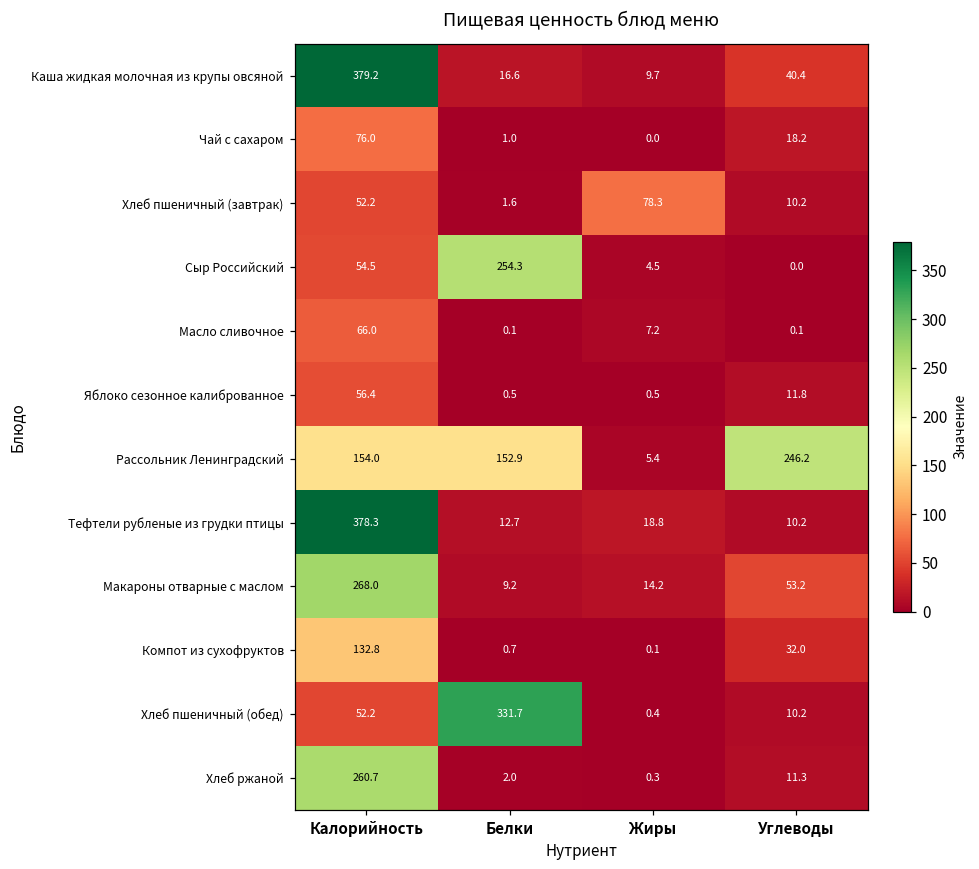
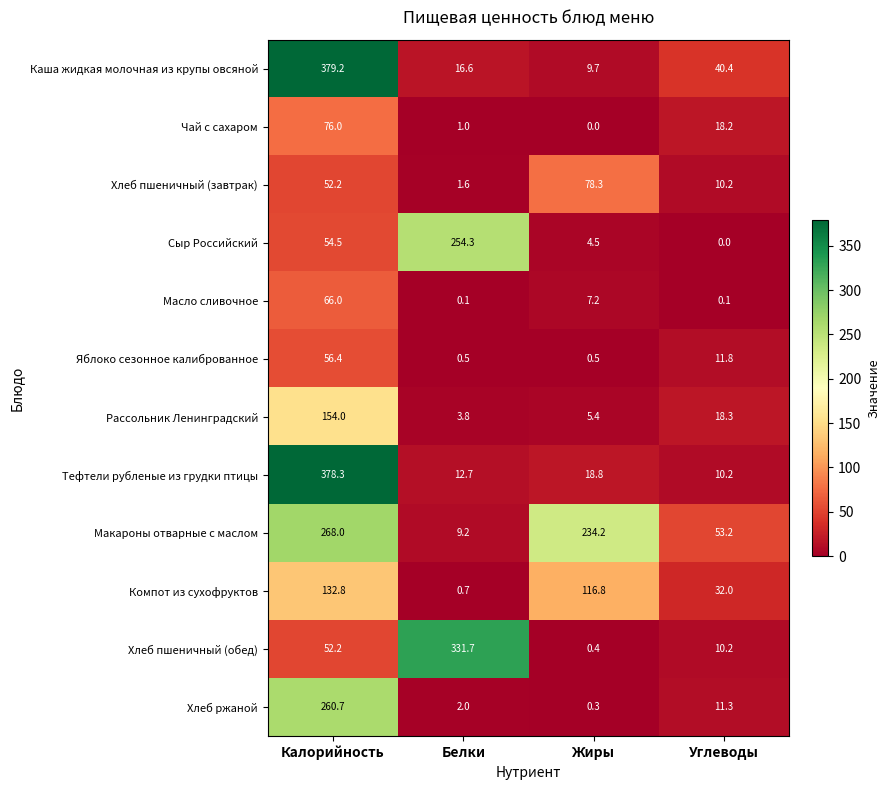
  {
    "Каша жидкая молочная из крупы овсяной": {
      "Калорийность": 379.2,
      "Белки": 16.6,
      "Жиры": 9.7,
      "Углеводы": 40.4
    },
    "Чай с сахаром": {
      "Калорийность": 76.0,
      "Белки": 1.0,
      "Жиры": 0.0,
      "Углеводы": 18.2
    },
    "Хлеб пшеничный (завтрак)": {
      "Калорийность": 52.2,
      "Белки": 1.6,
      "Жиры": 78.3,
      "Углеводы": 10.2
    },
    "Сыр Российский": {
      "Калорийность": 54.5,
      "Белки": 254.3,
      "Жиры": 4.5,
      "Углеводы": 0.0
    },
    "Масло сливочное": {
      "Калорийность": 66.0,
      "Белки": 0.1,
      "Жиры": 7.2,
      "Углеводы": 0.1
    },
    "Яблоко сезонное калиброванное": {
      "Калорийность": 56.4,
      "Белки": 0.5,
      "Жиры": 0.5,
      "Углеводы": 11.8
    },
    "Рассольник Ленинградский": {
      "Калорийность": 154.0,
-     "Белки": 152.9,
+     "Белки": 3.8,
      "Жиры": 5.4,
-     "Углеводы": 246.2
+     "Углеводы": 18.3
    },
    "Тефтели рубленые из грудки птицы": {
      "Калорийность": 378.3,
      "Белки": 12.7,
      "Жиры": 18.8,
      "Углеводы": 10.2
    },
    "Макароны отварные с маслом": {
      "Калорийность": 268.0,
      "Белки": 9.2,
-     "Жиры": 14.2,
+     "Жиры": 234.2,
      "Углеводы": 53.2
    },
    "Компот из сухофруктов": {
      "Калорийность": 132.8,
      "Белки": 0.7,
-     "Жиры": 0.1,
+     "Жиры": 116.8,
      "Углеводы": 32.0
    },
    "Хлеб пшеничный (обед)": {
      "Калорийность": 52.2,
      "Белки": 331.7,
      "Жиры": 0.4,
      "Углеводы": 10.2
    },
    "Хлеб ржаной": {
      "Калорийность": 260.7,
      "Белки": 2.0,
      "Жиры": 0.3,
      "Углеводы": 11.3
    }
  }
